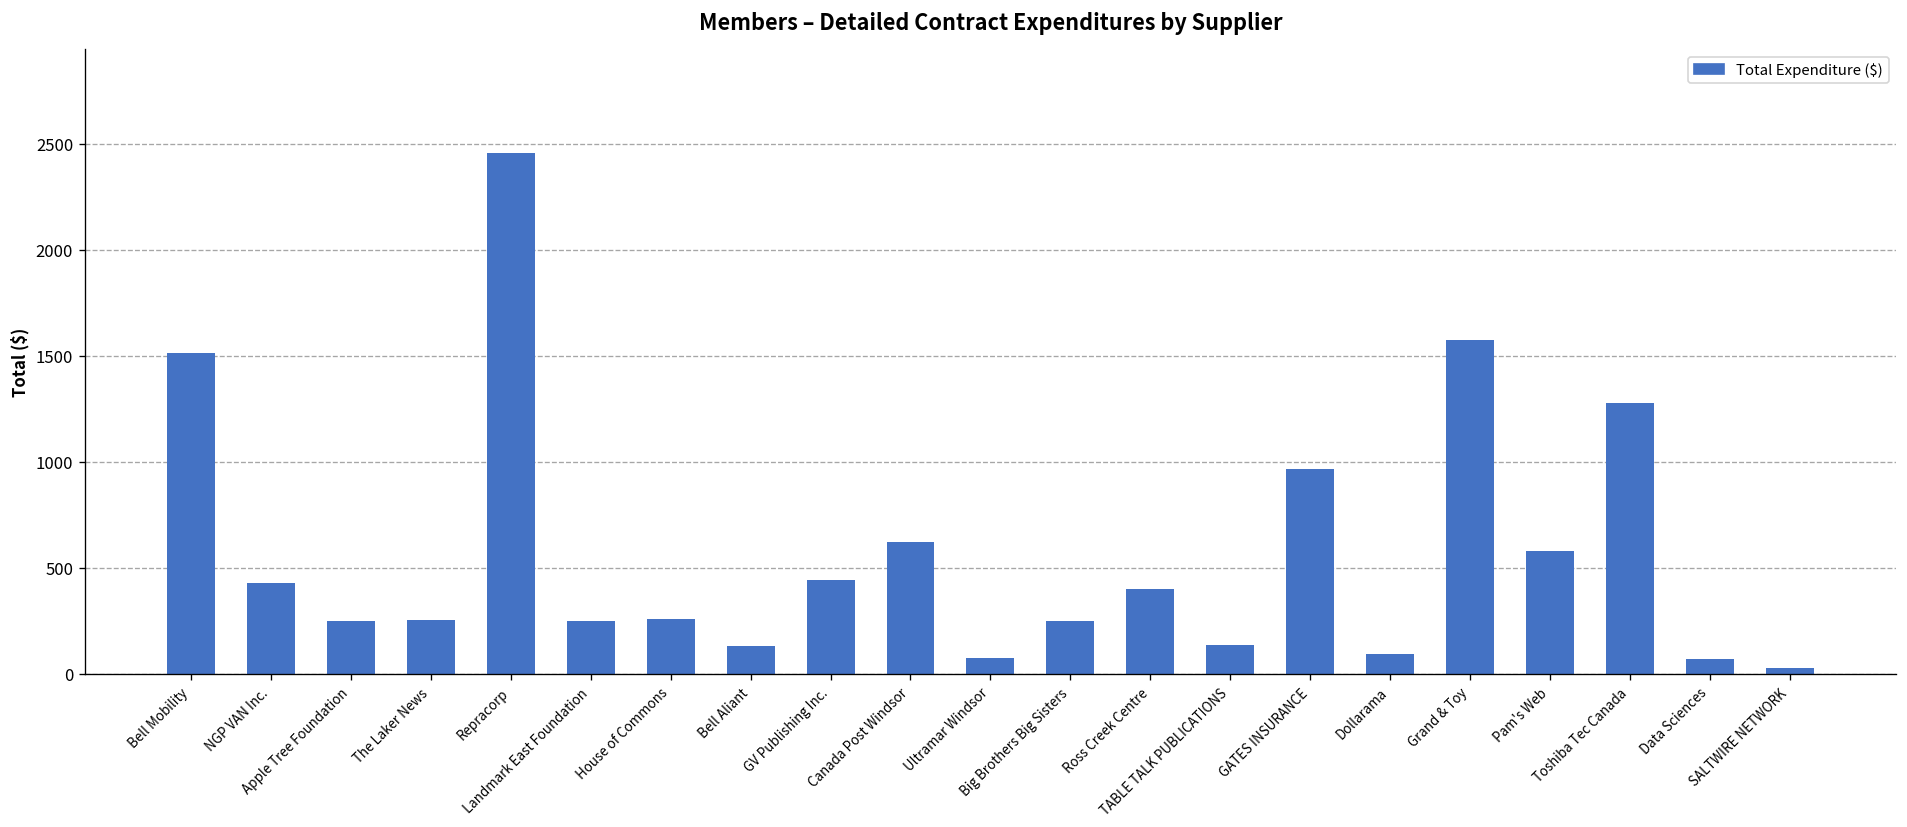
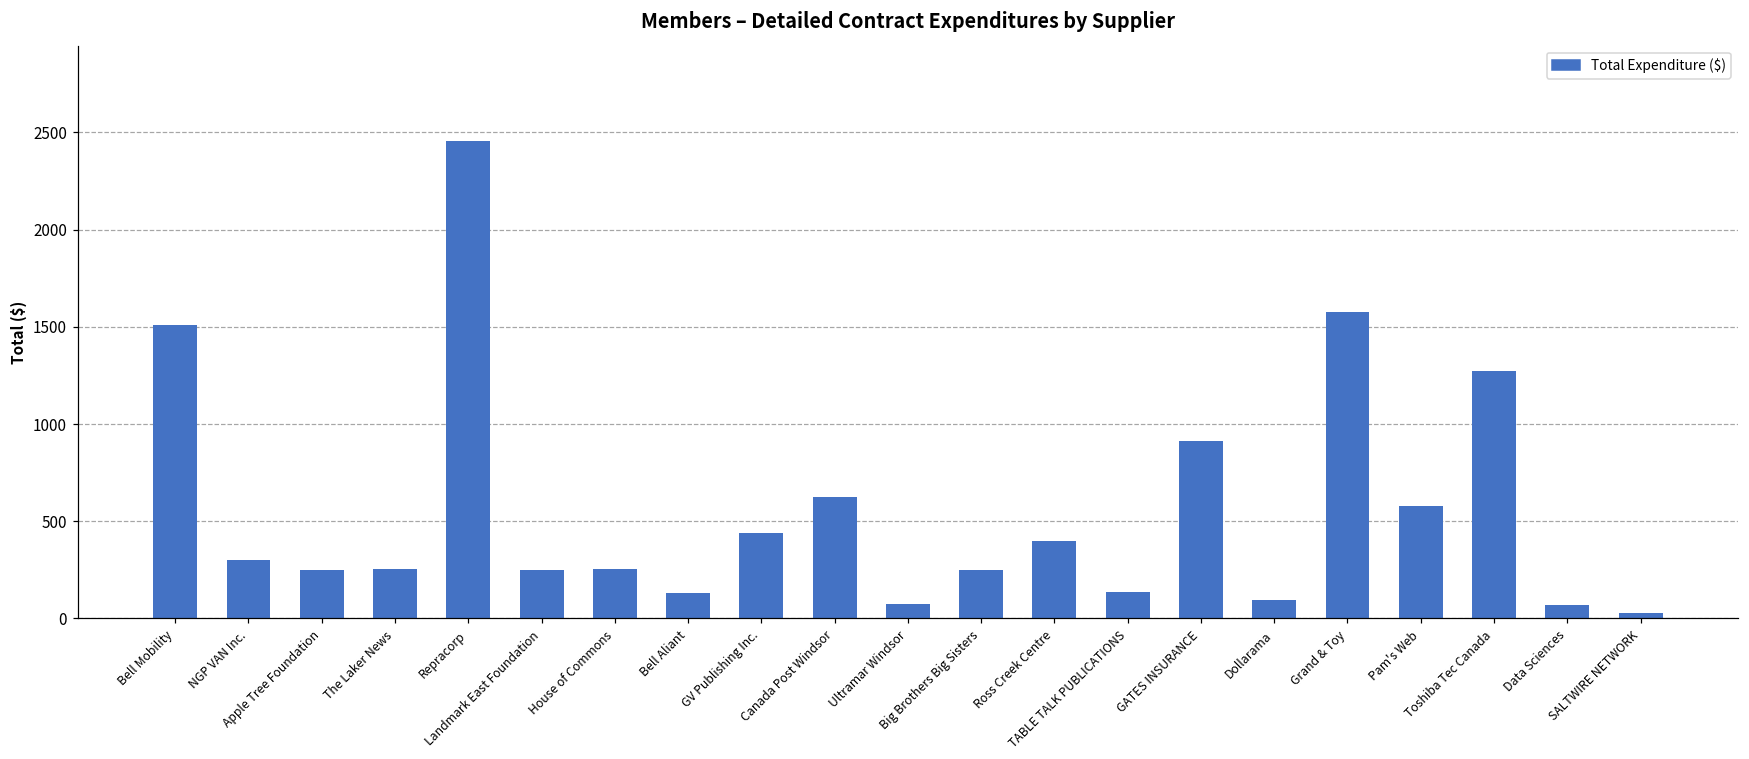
  {
    "Bell Mobility": 1510,
-   "NGP VAN Inc.": 430,
+   "NGP VAN Inc.": 300,
    "Apple Tree Foundation": 250,
    "The Laker News": 260,
    "Repracorp": 2450,
    "Landmark East Foundation": 250,
    "House of Commons": 260,
    "Bell Aliant": 130,
    "GV Publishing Inc.": 440,
    "Canada Post Windsor": 620,
    "Ultramar Windsor": 70,
    "Big Brothers Big Sisters": 250,
    "Ross Creek Centre": 400,
    "TABLE TALK PUBLICATIONS": 140,
-   "GATES INSURANCE": 960,
+   "GATES INSURANCE": 910,
    "Dollarama": 90,
    "Grand & Toy": 1570,
    "Pam's Web": 580,
    "Toshiba Tec Canada": 1280,
    "Data Sciences": 70,
    "SALTWIRE NETWORK": 30
  }
